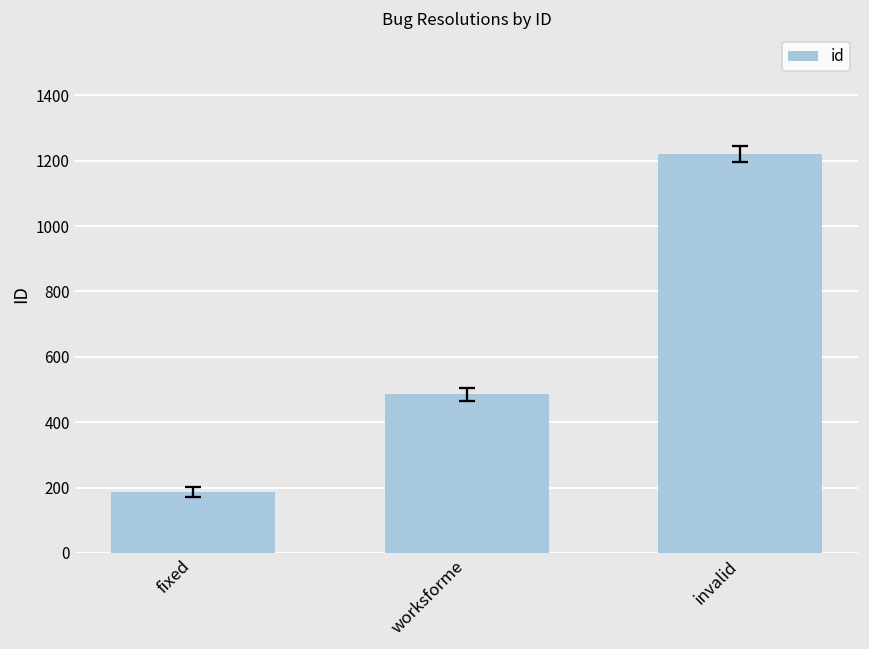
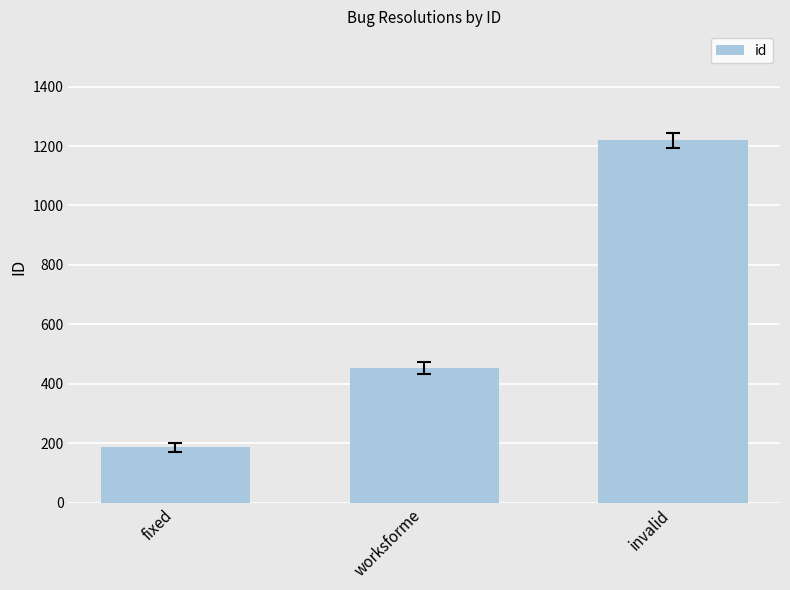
  {
    "id": {
      "fixed": 190,
-     "worksforme": 490,
+     "worksforme": 450,
      "invalid": 1220
    }
  }
